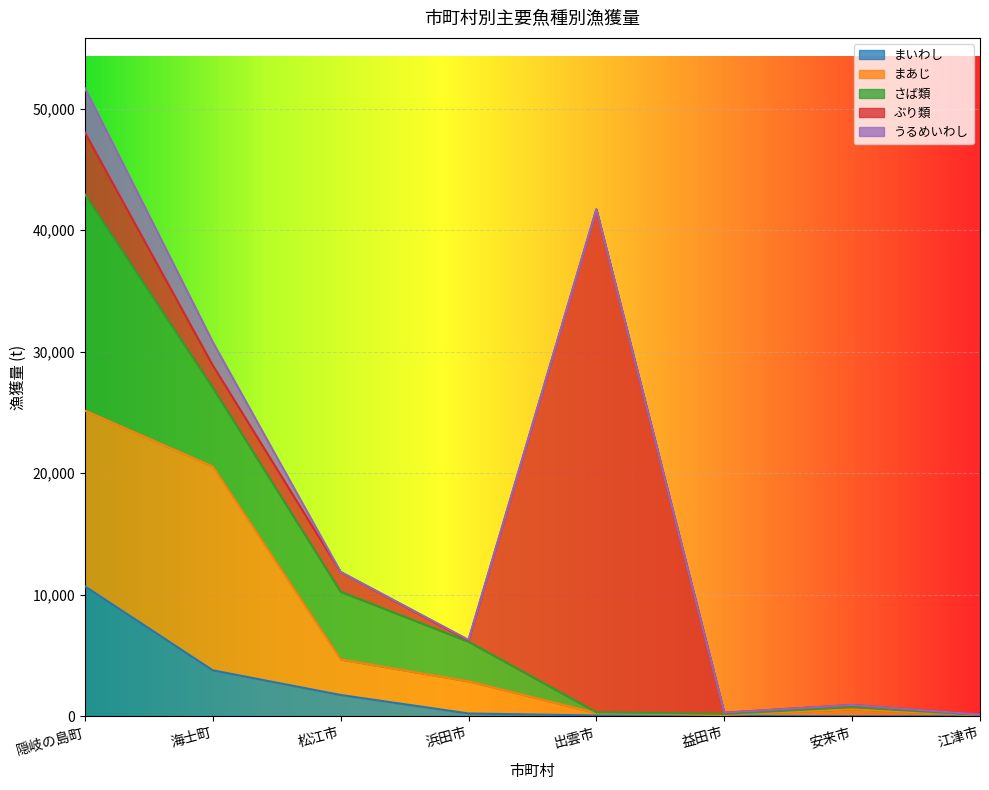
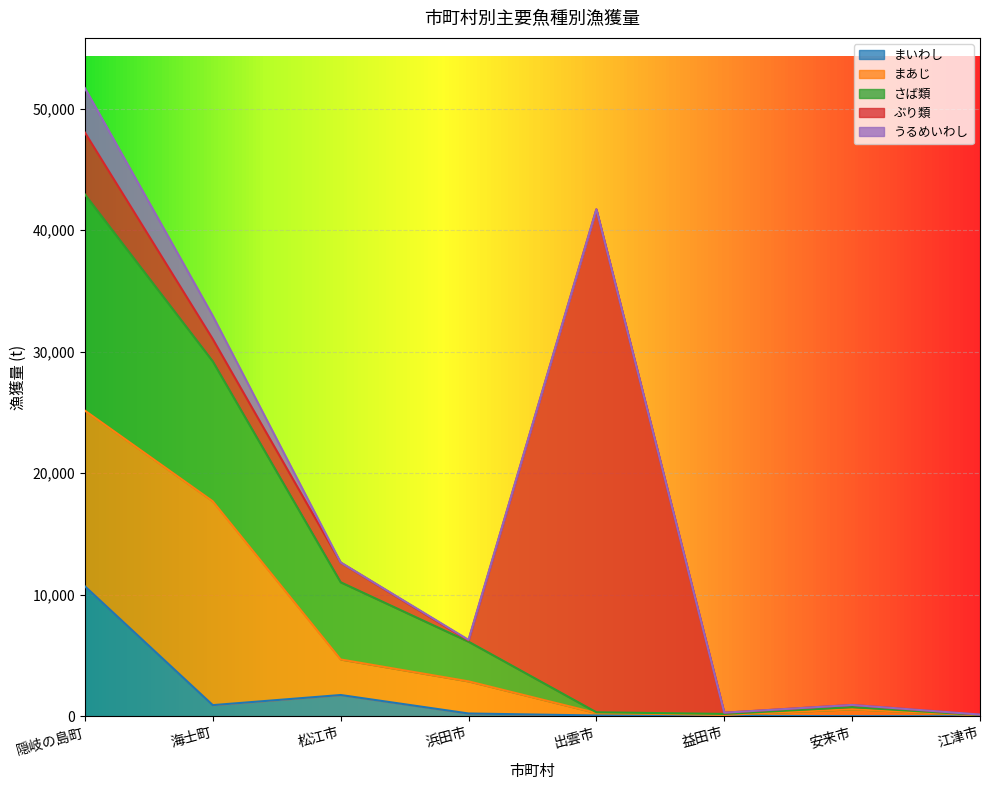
  {
    "まいわし": {
      "隠岐の島町": "10,700",
-     "海士町": "3,800",
+     "海士町": "900",
      "松江市": "1,700",
      "浜田市": "200",
      "安来市": "0"
    },
    "まあじ": {
      "隠岐の島町": "14,500",
      "海士町": "16,800",
      "松江市": "2,900",
      "浜田市": "2,600"
    },
    "さば類": {
      "隠岐の島町": "17,800",
-     "海士町": "6,500",
-     "松江市": "5,600"
+     "海士町": "11,500",
+     "松江市": "6,400"
    },
    "ぶり類": {
      "隠岐の島町": "5,100",
      "海士町": "1,800"
    },
    "うるめいわし": {
      "隠岐の島町": "3,700",
      "海士町": "1,900"
    }
  }
